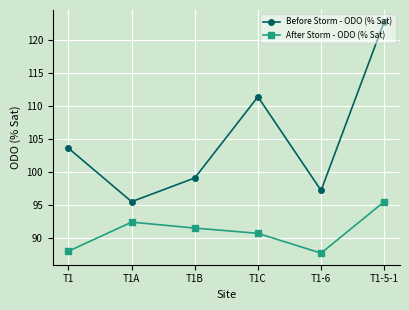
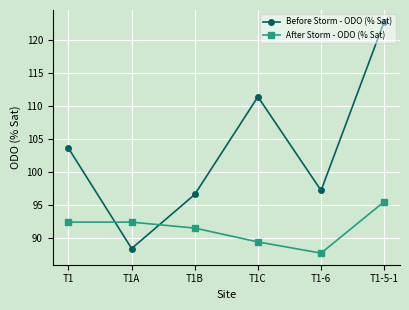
  {
    "Before Storm - ODO (% Sat)": {
      "T1": 104,
-     "T1A": 96,
-     "T1B": 99,
+     "T1A": 88,
+     "T1B": 97,
      "T1C": 111,
      "T1-6": 97
    },
    "After Storm - ODO (% Sat)": {
-     "T1": 88,
+     "T1": 92,
      "T1A": 92,
      "T1B": 92,
-     "T1C": 91,
+     "T1C": 89,
      "T1-6": 88,
      "T1-5-1": 96
    }
  }
